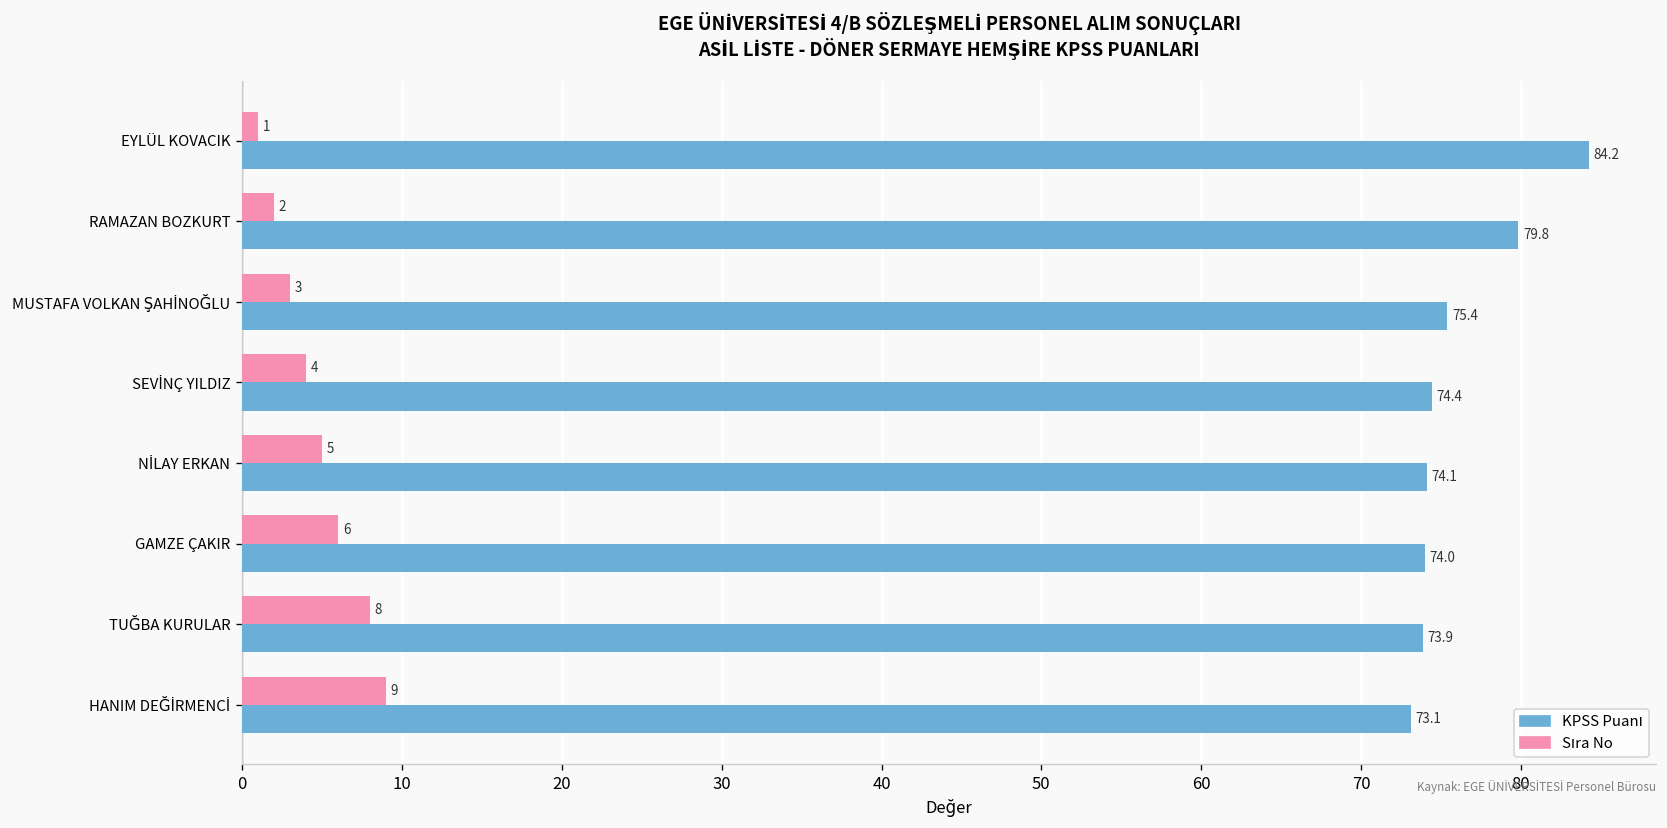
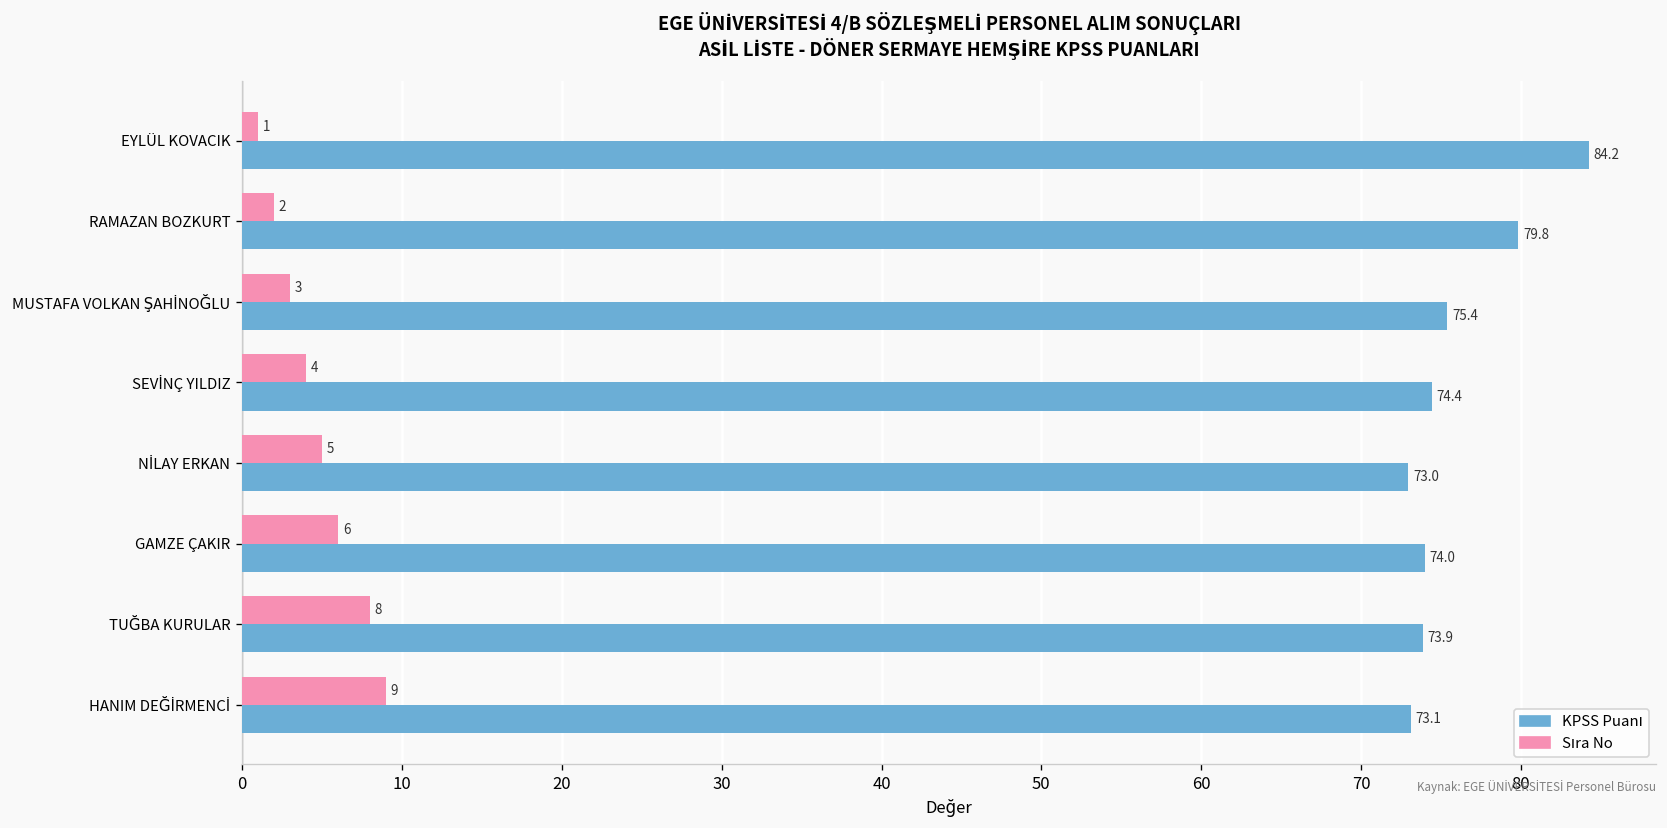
  {
    "KPSS Puanı": {
      "EYLÜL KOVACIK": 84.2,
      "RAMAZAN BOZKURT": 79.8,
      "MUSTAFA VOLKAN ŞAHİNOĞLU": 75.4,
      "SEVİNÇ YILDIZ": 74.4,
-     "NİLAY ERKAN": 74.1,
+     "NİLAY ERKAN": 73.0,
      "GAMZE ÇAKIR": 74.0,
      "TUĞBA KURULAR": 73.9,
      "HANIM DEĞİRMENCİ": 73.1
    },
    "Sıra No": {
      "EYLÜL KOVACIK": 1,
      "RAMAZAN BOZKURT": 2,
      "MUSTAFA VOLKAN ŞAHİNOĞLU": 3,
      "SEVİNÇ YILDIZ": 4,
      "NİLAY ERKAN": 5,
      "GAMZE ÇAKIR": 6,
      "TUĞBA KURULAR": 8,
      "HANIM DEĞİRMENCİ": 9
    }
  }
